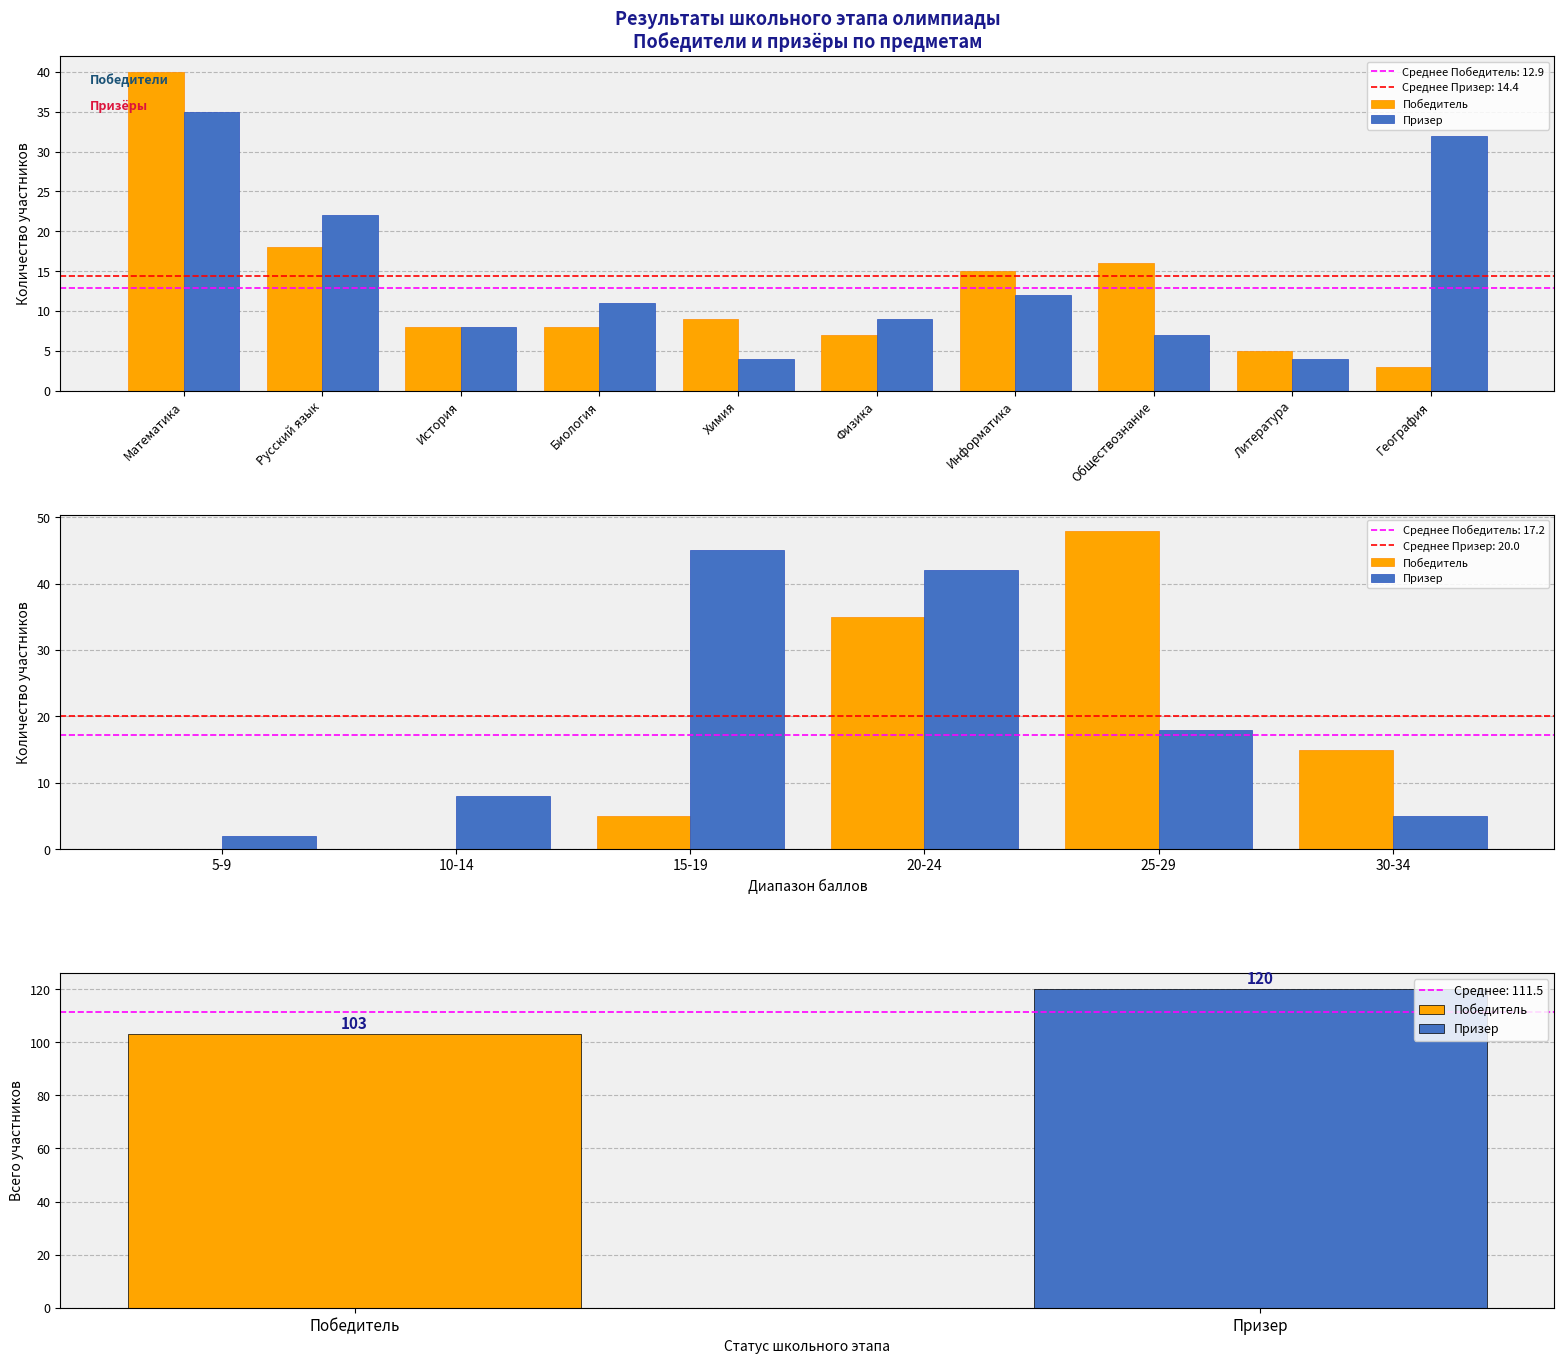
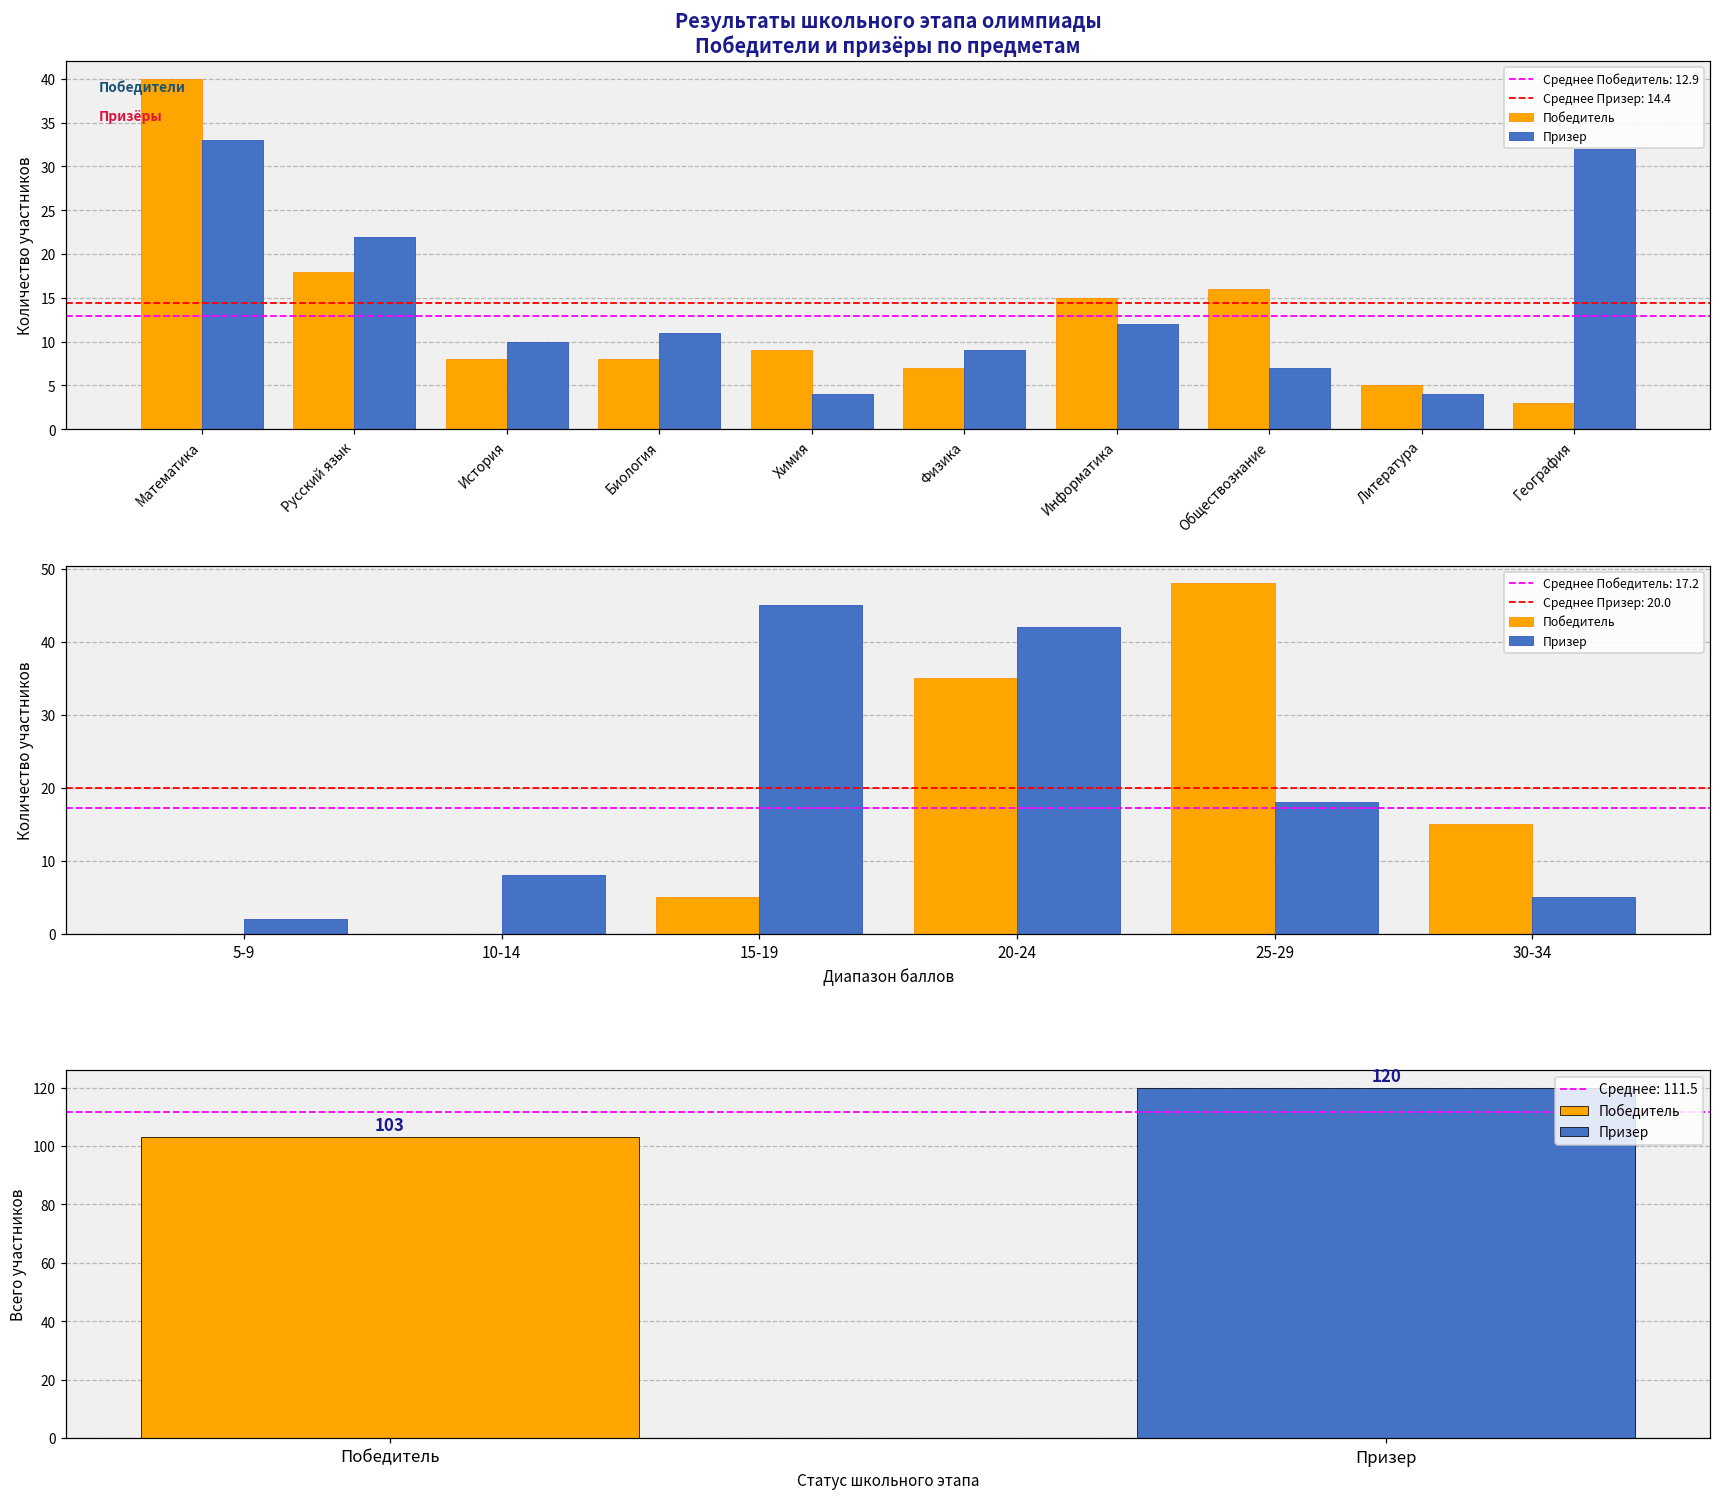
  {
    "Результаты школьного этапа олимпиады Победители и призёры по предметам": {
      "Победитель": {
        "Математика": 40,
        "Русский язык": 18,
        "История": 8,
        "Биология": 8,
        "Химия": 9,
        "Физика": 7,
        "Информатика": 15,
        "Обществознание": 16,
        "Литература": 5,
        "География": 3
      },
      "Призер": {
-       "Математика": 35,
+       "Математика": 33,
        "Русский язык": 22,
-       "История": 8,
+       "История": 10,
        "Биология": 11,
        "Химия": 4,
        "Физика": 9,
        "Информатика": 12,
        "Обществознание": 7,
        "Литература": 4,
        "География": 32
      }
    }
  }
